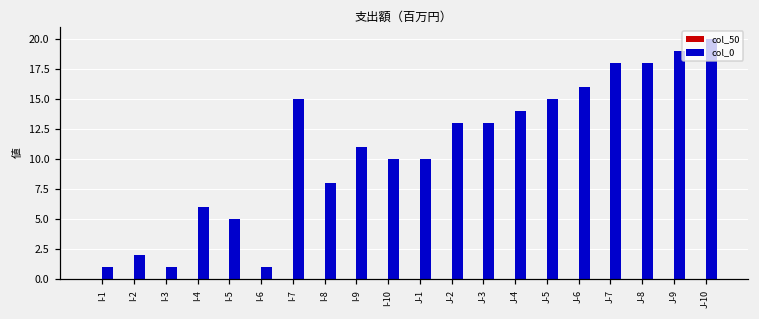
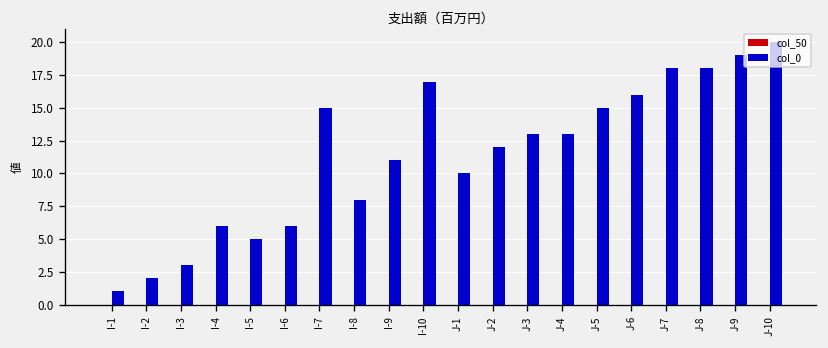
  {
    "col_50": {
      "I-1": 0,
      "I-2": 0,
      "I-3": 0,
      "I-4": 0,
      "I-5": 0,
      "I-6": 0,
      "I-7": 0,
      "I-8": 0,
      "I-9": 0,
      "I-10": 0,
      "J-1": 0,
      "J-2": 0,
      "J-3": 0,
      "J-4": 0,
      "J-5": 0,
      "J-6": 0,
      "J-7": 0,
      "J-8": 0,
      "J-9": 0,
      "J-10": 0
    },
    "col_0": {
      "I-1": 1,
      "I-2": 2,
-     "I-3": 1,
+     "I-3": 3,
      "I-4": 6,
      "I-5": 5,
-     "I-6": 1,
+     "I-6": 6,
      "I-7": 15,
      "I-8": 8,
      "I-9": 11,
-     "I-10": 10,
+     "I-10": 17,
      "J-1": 10,
-     "J-2": 13,
+     "J-2": 12,
      "J-3": 13,
-     "J-4": 14,
+     "J-4": 13,
      "J-5": 15,
      "J-6": 16,
      "J-7": 18,
      "J-8": 18,
      "J-9": 19
    }
  }
